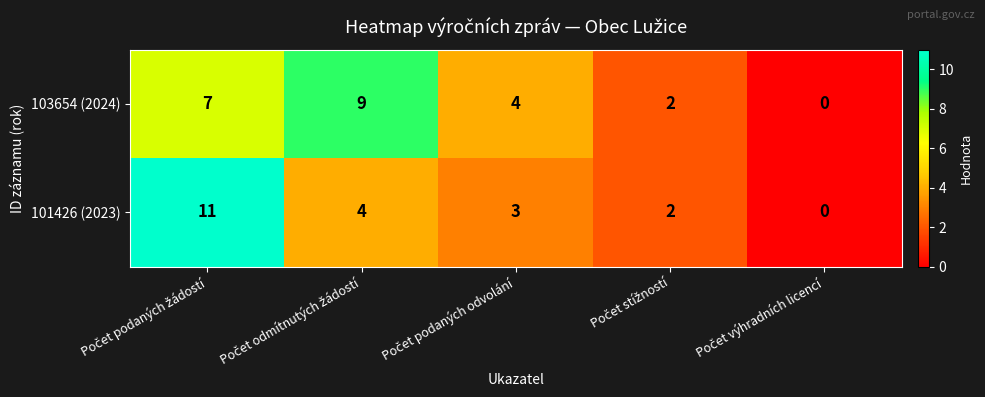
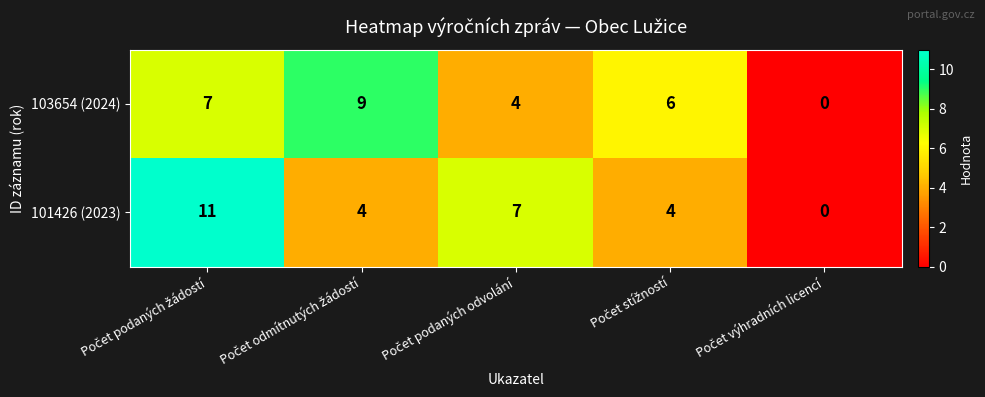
  {
    "103654 (2024)": {
      "Počet podaných žádostí": 7,
      "Počet odmítnutých žádostí": 9,
      "Počet podaných odvolání": 4,
-     "Počet stížností": 2,
+     "Počet stížností": 6,
      "Počet výhradních licencí": 0
    },
    "101426 (2023)": {
      "Počet podaných žádostí": 11,
      "Počet odmítnutých žádostí": 4,
-     "Počet podaných odvolání": 3,
-     "Počet stížností": 2,
+     "Počet podaných odvolání": 7,
+     "Počet stížností": 4,
      "Počet výhradních licencí": 0
    }
  }
